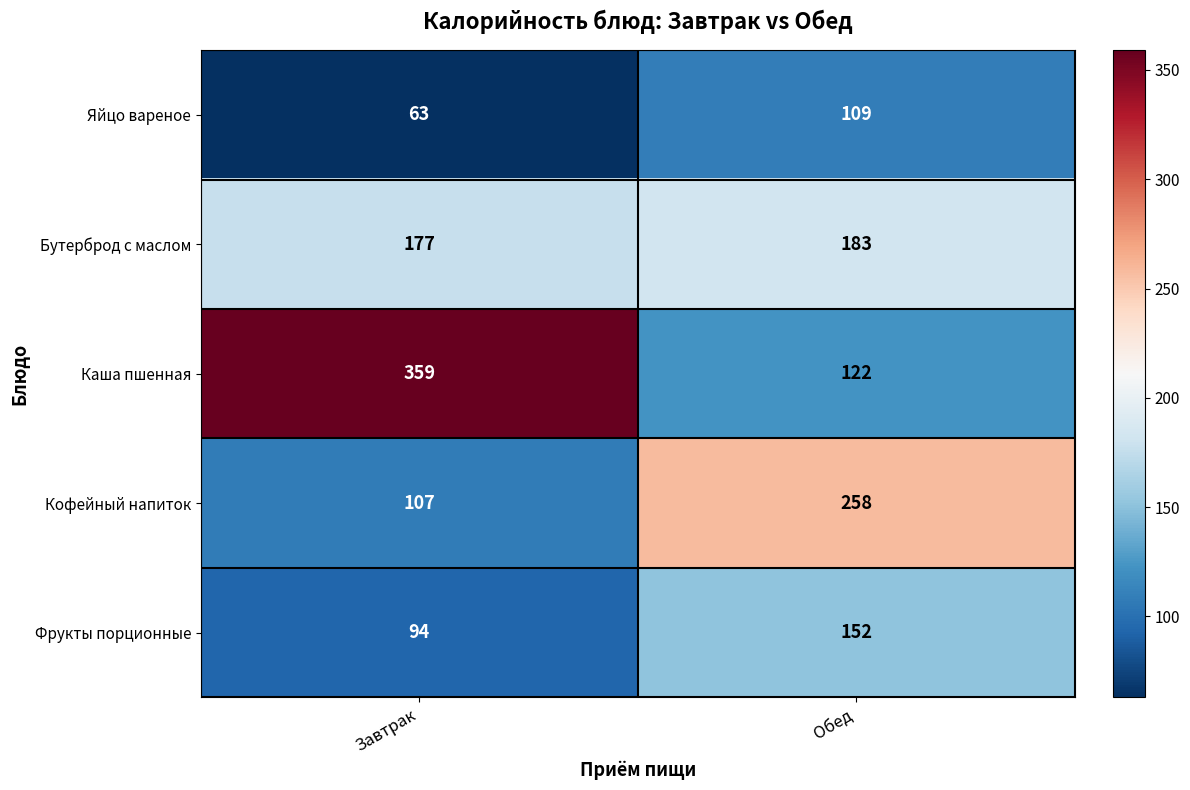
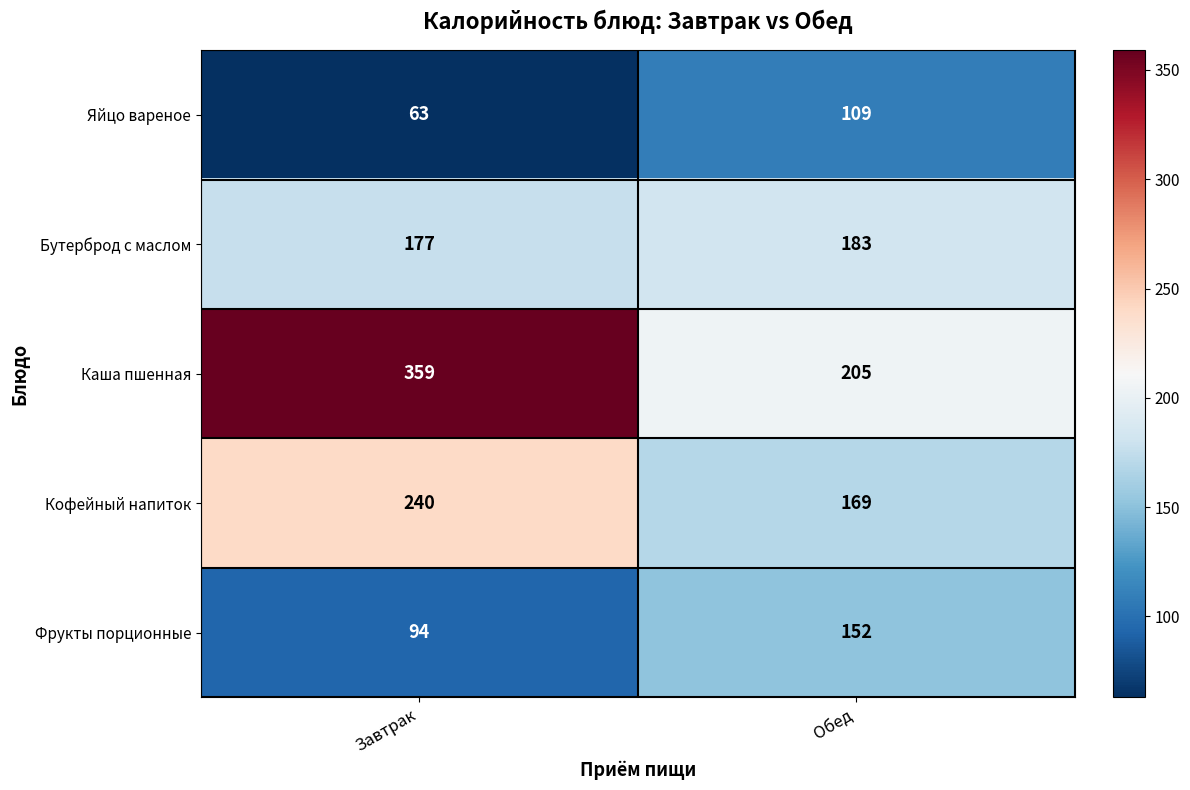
  {
    "Яйцо вареное": {
      "Завтрак": 63,
      "Обед": 109
    },
    "Бутерброд с маслом": {
      "Завтрак": 177,
      "Обед": 183
    },
    "Каша пшенная": {
      "Завтрак": 359,
-     "Обед": 122
+     "Обед": 205
    },
    "Кофейный напиток": {
-     "Завтрак": 107,
-     "Обед": 258
+     "Завтрак": 240,
+     "Обед": 169
    },
    "Фрукты порционные": {
      "Завтрак": 94,
      "Обед": 152
    }
  }
